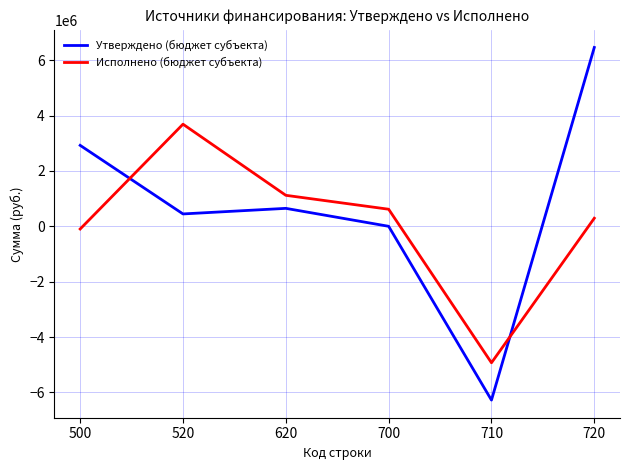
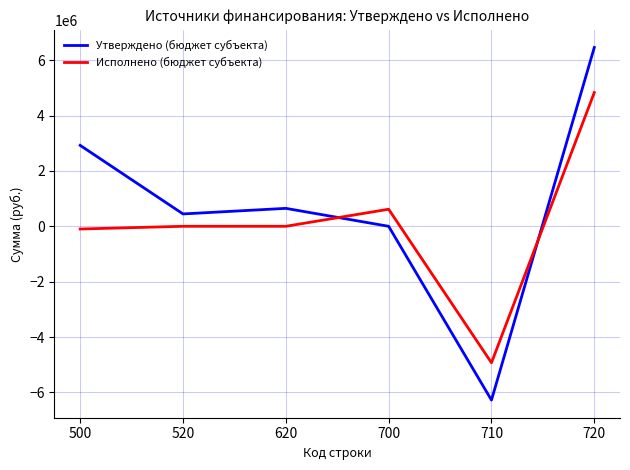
  {
    "Утверждено (бюджет субъекта)": {
      "500": 2900000,
      "520": 400000,
      "620": 600000,
      "700": 0,
      "710": -6300000,
      "720": 6500000
    },
    "Исполнено (бюджет субъекта)": {
      "500": -100000,
-     "520": 3700000,
-     "620": 1100000,
+     "520": 0,
+     "620": 0,
      "700": 600000,
      "710": -4900000,
-     "720": 300000
+     "720": 4800000
    }
  }
